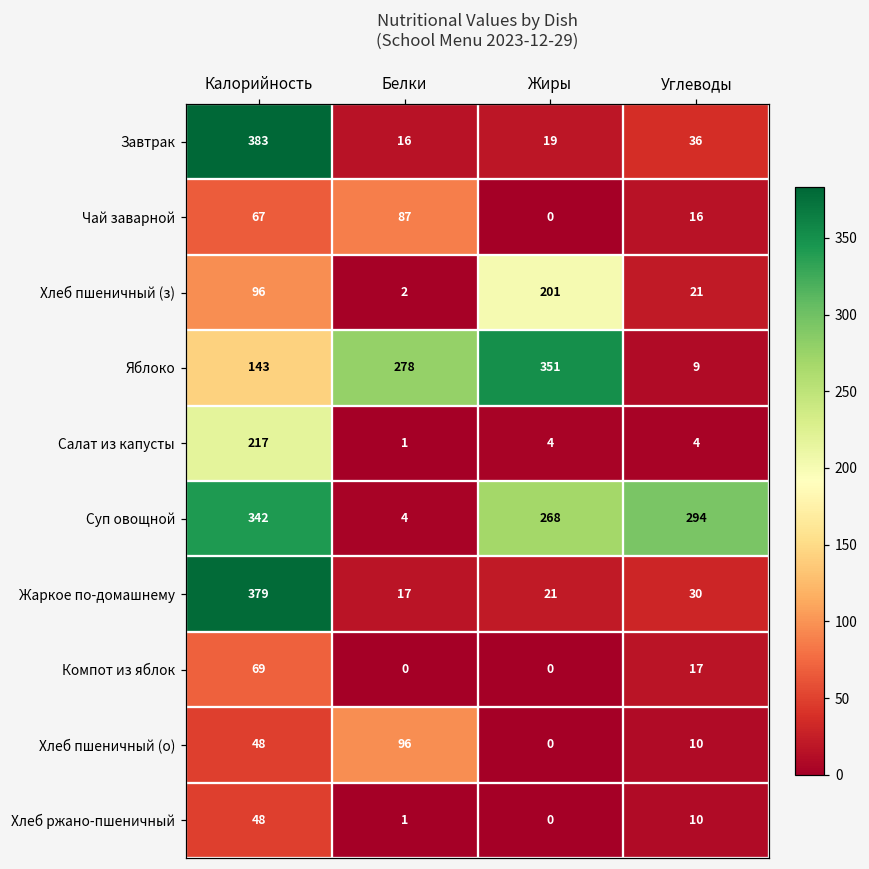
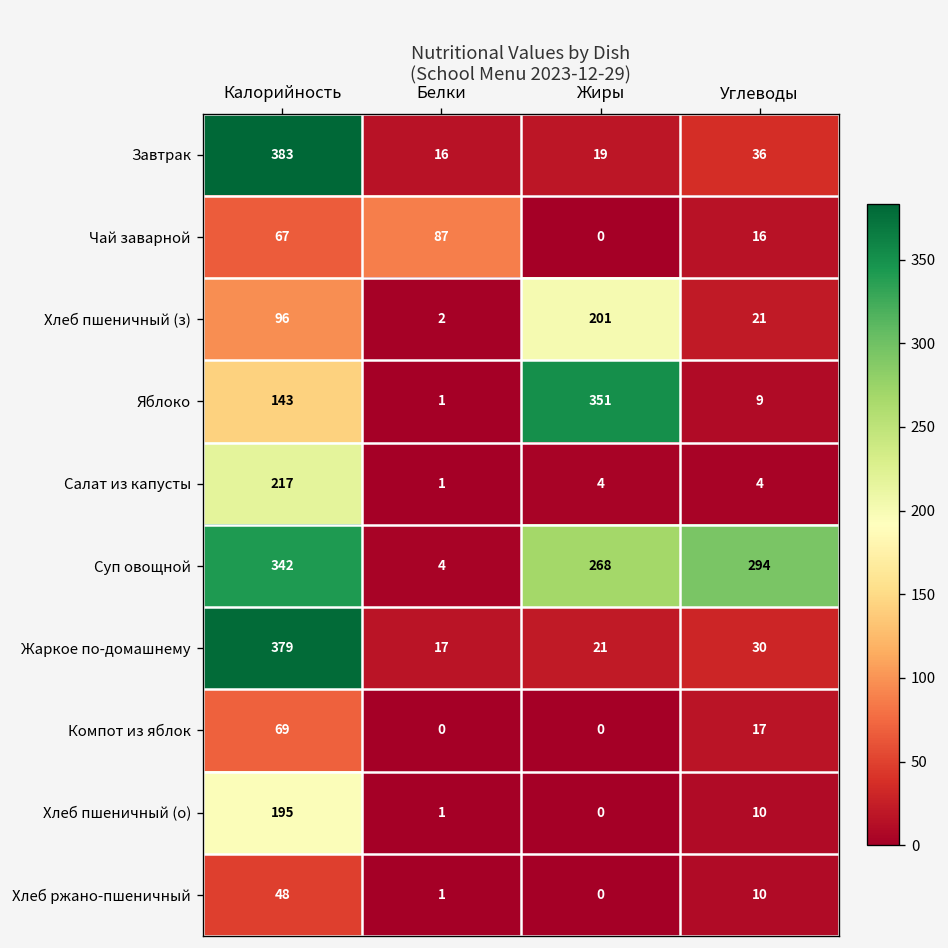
  {
    "Завтрак": {
      "Калорийность": 383,
      "Белки": 16,
      "Жиры": 19,
      "Углеводы": 36
    },
    "Чай заварной": {
      "Калорийность": 67,
      "Белки": 87,
      "Жиры": 0,
      "Углеводы": 16
    },
    "Хлеб пшеничный (з)": {
      "Калорийность": 96,
      "Белки": 2,
      "Жиры": 201,
      "Углеводы": 21
    },
    "Яблоко": {
      "Калорийность": 143,
-     "Белки": 278,
+     "Белки": 1,
      "Жиры": 351,
      "Углеводы": 9
    },
    "Салат из капусты": {
      "Калорийность": 217,
      "Белки": 1,
      "Жиры": 4,
      "Углеводы": 4
    },
    "Суп овощной": {
      "Калорийность": 342,
      "Белки": 4,
      "Жиры": 268,
      "Углеводы": 294
    },
    "Жаркое по-домашнему": {
      "Калорийность": 379,
      "Белки": 17,
      "Жиры": 21,
      "Углеводы": 30
    },
    "Компот из яблок": {
      "Калорийность": 69,
      "Белки": 0,
      "Жиры": 0,
      "Углеводы": 17
    },
    "Хлеб пшеничный (о)": {
-     "Калорийность": 48,
-     "Белки": 96,
+     "Калорийность": 195,
+     "Белки": 1,
      "Жиры": 0,
      "Углеводы": 10
    },
    "Хлеб ржано-пшеничный": {
      "Калорийность": 48,
      "Белки": 1,
      "Жиры": 0,
      "Углеводы": 10
    }
  }
